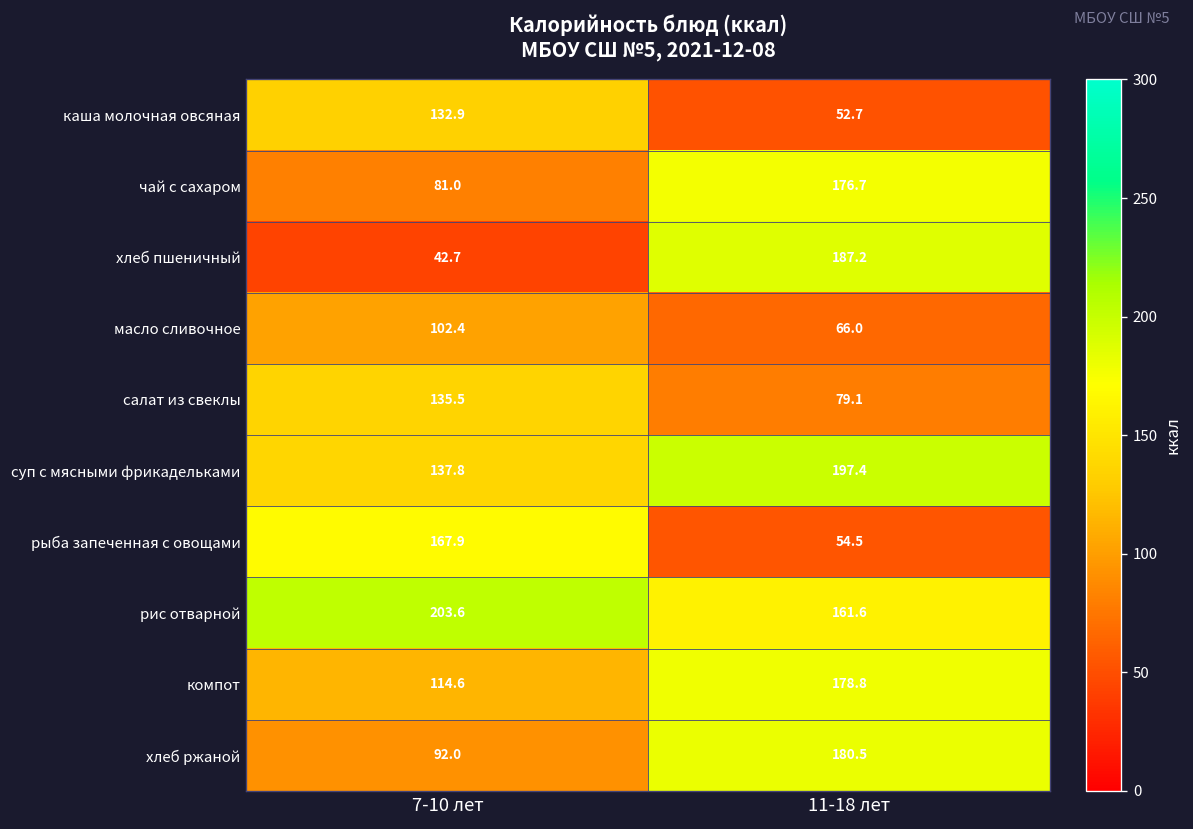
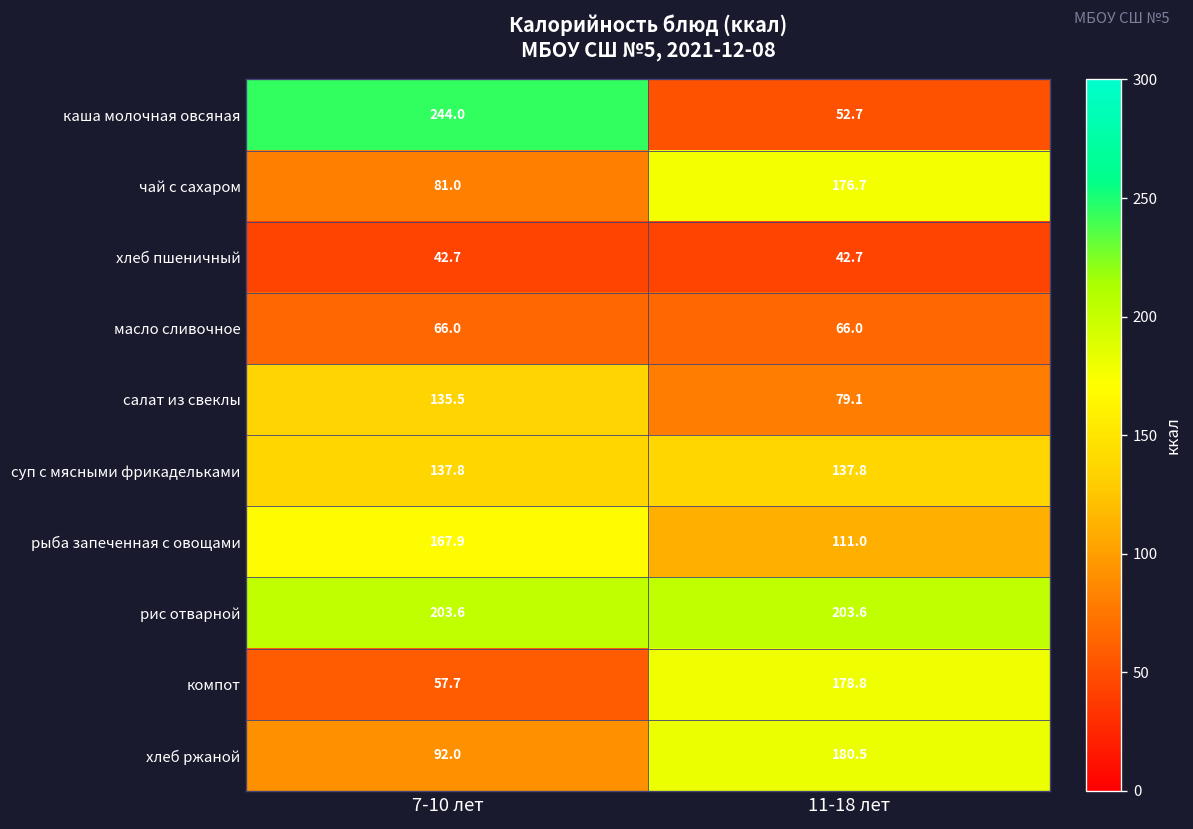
  {
    "каша молочная овсяная": {
-     "7-10 лет": 132.9,
+     "7-10 лет": 244.0,
      "11-18 лет": 52.7
    },
    "чай с сахаром": {
      "7-10 лет": 81.0,
      "11-18 лет": 176.7
    },
    "хлеб пшеничный": {
      "7-10 лет": 42.7,
-     "11-18 лет": 187.2
+     "11-18 лет": 42.7
    },
    "масло сливочное": {
-     "7-10 лет": 102.4,
+     "7-10 лет": 66.0,
      "11-18 лет": 66.0
    },
    "салат из свеклы": {
      "7-10 лет": 135.5,
      "11-18 лет": 79.1
    },
    "суп с мясными фрикадельками": {
      "7-10 лет": 137.8,
-     "11-18 лет": 197.4
+     "11-18 лет": 137.8
    },
    "рыба запеченная с овощами": {
      "7-10 лет": 167.9,
-     "11-18 лет": 54.5
+     "11-18 лет": 111.0
    },
    "рис отварной": {
      "7-10 лет": 203.6,
-     "11-18 лет": 161.6
+     "11-18 лет": 203.6
    },
    "компот": {
-     "7-10 лет": 114.6,
+     "7-10 лет": 57.7,
      "11-18 лет": 178.8
    },
    "хлеб ржаной": {
      "7-10 лет": 92.0,
      "11-18 лет": 180.5
    }
  }
